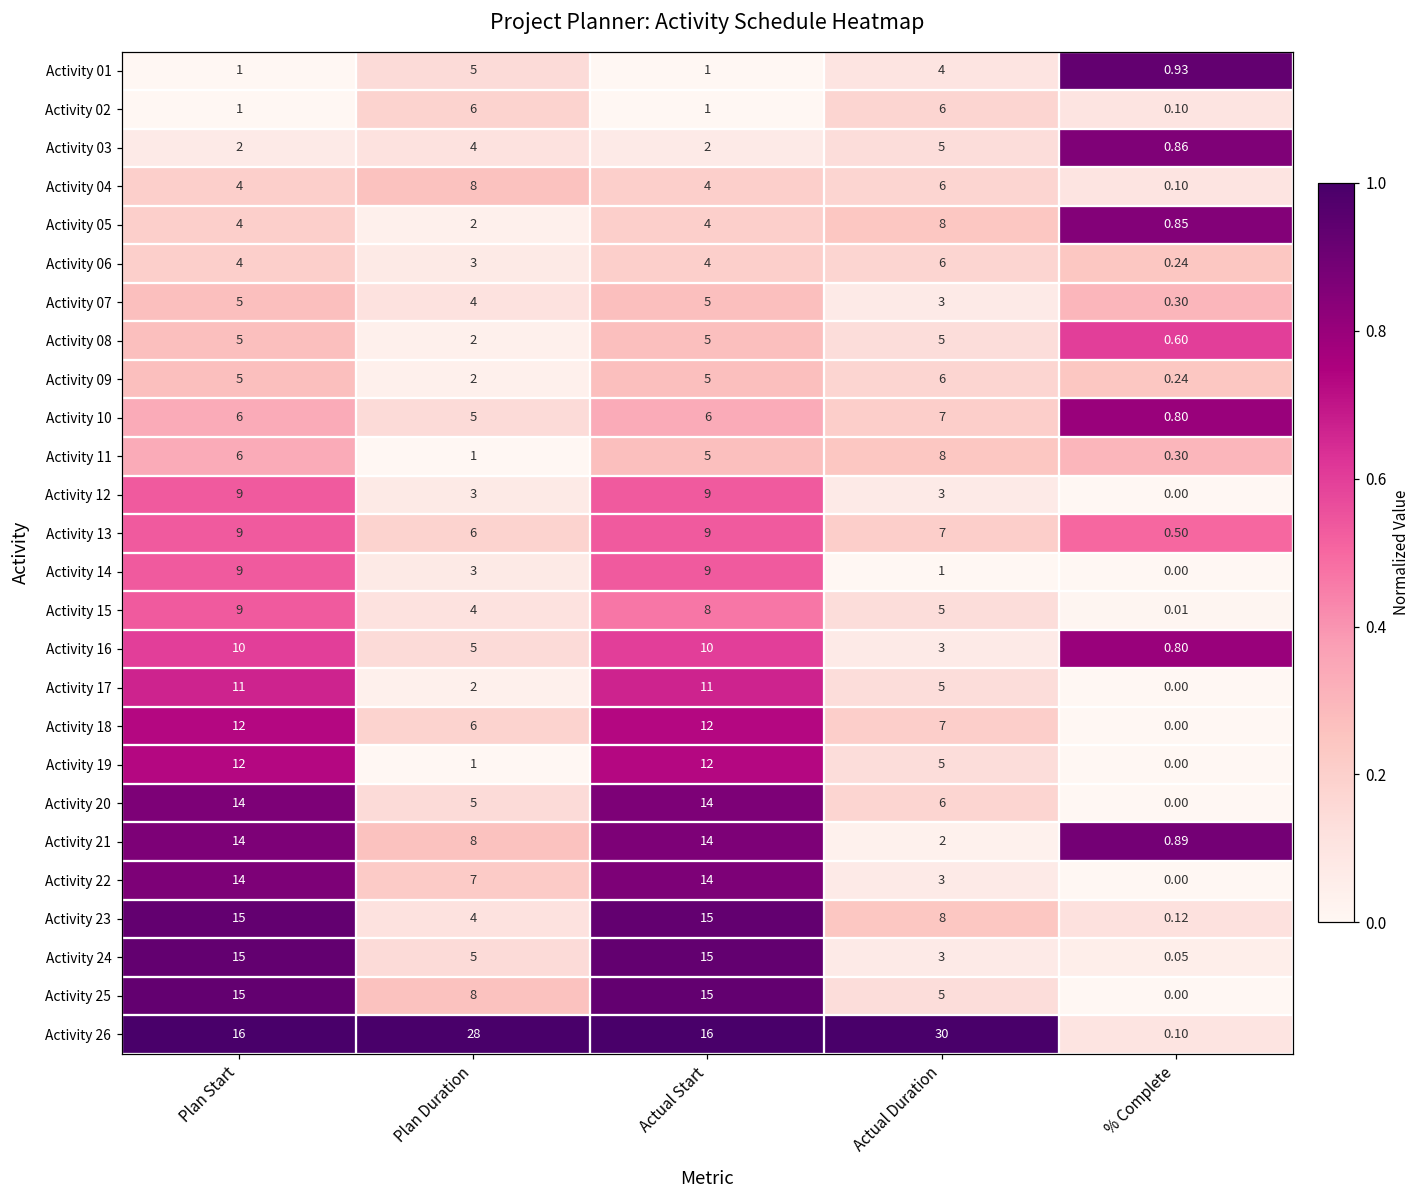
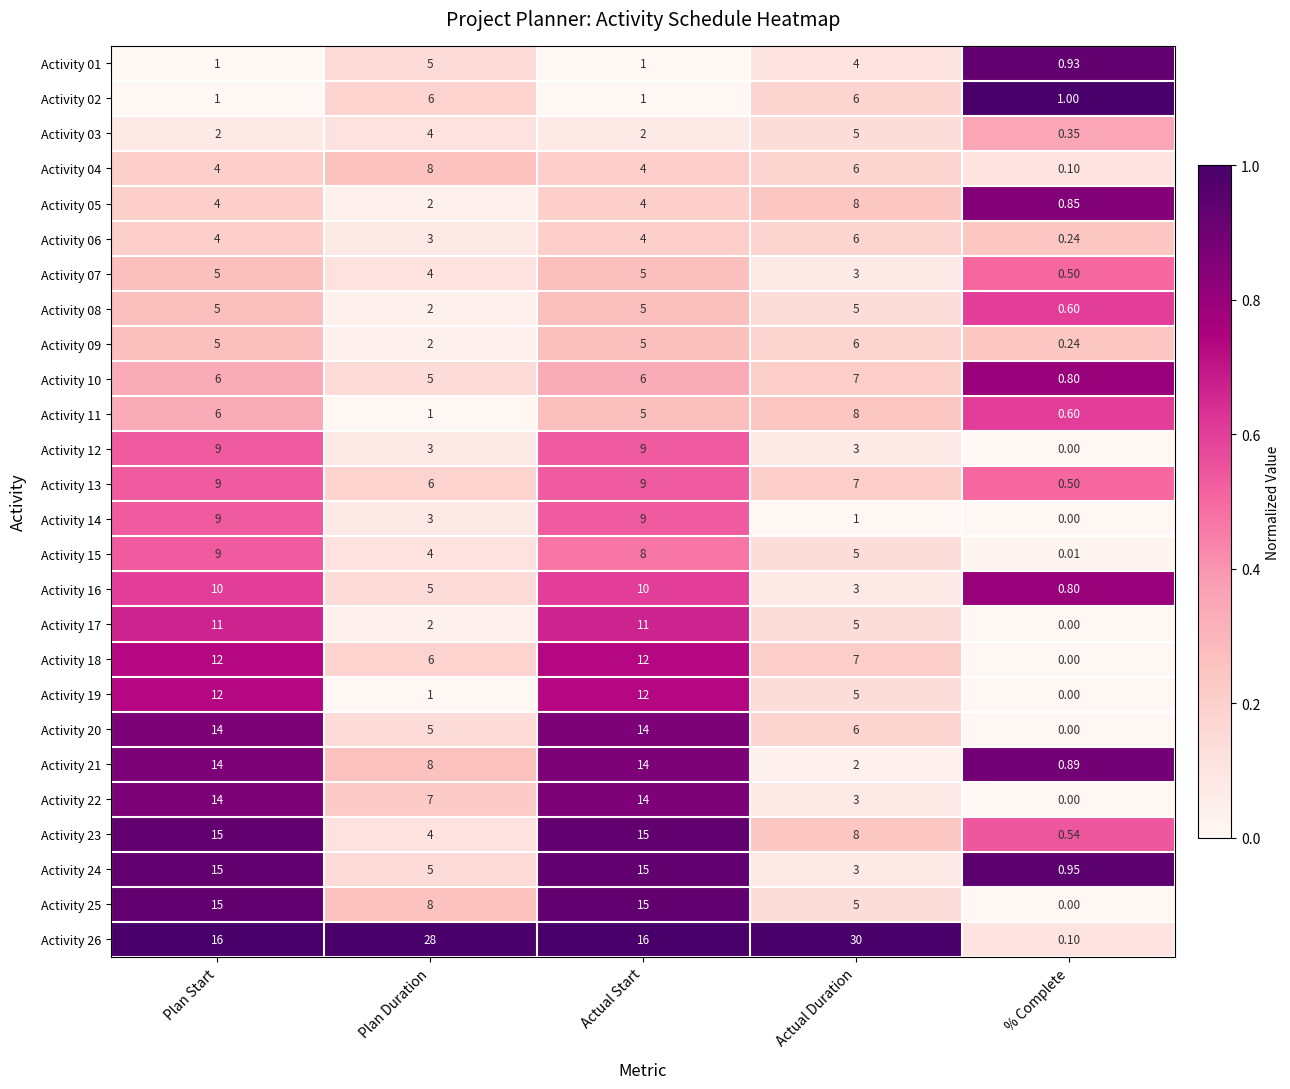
  {
    "Activity 01": {
      "Plan Start": 1,
      "Plan Duration": 5,
      "Actual Start": 1,
      "Actual Duration": 4,
      "% Complete": 0.93
    },
    "Activity 02": {
      "Plan Start": 1,
      "Plan Duration": 6,
      "Actual Start": 1,
      "Actual Duration": 6,
-     "% Complete": 0.10
+     "% Complete": 1.00
    },
    "Activity 03": {
      "Plan Start": 2,
      "Plan Duration": 4,
      "Actual Start": 2,
      "Actual Duration": 5,
-     "% Complete": 0.86
+     "% Complete": 0.35
    },
    "Activity 04": {
      "Plan Start": 4,
      "Plan Duration": 8,
      "Actual Start": 4,
      "Actual Duration": 6,
      "% Complete": 0.10
    },
    "Activity 05": {
      "Plan Start": 4,
      "Plan Duration": 2,
      "Actual Start": 4,
      "Actual Duration": 8,
      "% Complete": 0.85
    },
    "Activity 06": {
      "Plan Start": 4,
      "Plan Duration": 3,
      "Actual Start": 4,
      "Actual Duration": 6,
      "% Complete": 0.24
    },
    "Activity 07": {
      "Plan Start": 5,
      "Plan Duration": 4,
      "Actual Start": 5,
      "Actual Duration": 3,
-     "% Complete": 0.30
+     "% Complete": 0.50
    },
    "Activity 08": {
      "Plan Start": 5,
      "Plan Duration": 2,
      "Actual Start": 5,
      "Actual Duration": 5,
      "% Complete": 0.60
    },
    "Activity 09": {
      "Plan Start": 5,
      "Plan Duration": 2,
      "Actual Start": 5,
      "Actual Duration": 6,
      "% Complete": 0.24
    },
    "Activity 10": {
      "Plan Start": 6,
      "Plan Duration": 5,
      "Actual Start": 6,
      "Actual Duration": 7,
      "% Complete": 0.80
    },
    "Activity 11": {
      "Plan Start": 6,
      "Plan Duration": 1,
      "Actual Start": 5,
      "Actual Duration": 8,
-     "% Complete": 0.30
+     "% Complete": 0.60
    },
    "Activity 12": {
      "Plan Start": 9,
      "Plan Duration": 3,
      "Actual Start": 9,
      "Actual Duration": 3,
      "% Complete": 0.00
    },
    "Activity 13": {
      "Plan Start": 9,
      "Plan Duration": 6,
      "Actual Start": 9,
      "Actual Duration": 7,
      "% Complete": 0.50
    },
    "Activity 14": {
      "Plan Start": 9,
      "Plan Duration": 3,
      "Actual Start": 9,
      "Actual Duration": 1,
      "% Complete": 0.00
    },
    "Activity 15": {
      "Plan Start": 9,
      "Plan Duration": 4,
      "Actual Start": 8,
      "Actual Duration": 5,
      "% Complete": 0.01
    },
    "Activity 16": {
      "Plan Start": 10,
      "Plan Duration": 5,
      "Actual Start": 10,
      "Actual Duration": 3,
      "% Complete": 0.80
    },
    "Activity 17": {
      "Plan Start": 11,
      "Plan Duration": 2,
      "Actual Start": 11,
      "Actual Duration": 5,
      "% Complete": 0.00
    },
    "Activity 18": {
      "Plan Start": 12,
      "Plan Duration": 6,
      "Actual Start": 12,
      "Actual Duration": 7,
      "% Complete": 0.00
    },
    "Activity 19": {
      "Plan Start": 12,
      "Plan Duration": 1,
      "Actual Start": 12,
      "Actual Duration": 5,
      "% Complete": 0.00
    },
    "Activity 20": {
      "Plan Start": 14,
      "Plan Duration": 5,
      "Actual Start": 14,
      "Actual Duration": 6,
      "% Complete": 0.00
    },
    "Activity 21": {
      "Plan Start": 14,
      "Plan Duration": 8,
      "Actual Start": 14,
      "Actual Duration": 2,
      "% Complete": 0.89
    },
    "Activity 22": {
      "Plan Start": 14,
      "Plan Duration": 7,
      "Actual Start": 14,
      "Actual Duration": 3,
      "% Complete": 0.00
    },
    "Activity 23": {
      "Plan Start": 15,
      "Plan Duration": 4,
      "Actual Start": 15,
      "Actual Duration": 8,
-     "% Complete": 0.12
+     "% Complete": 0.54
    },
    "Activity 24": {
      "Plan Start": 15,
      "Plan Duration": 5,
      "Actual Start": 15,
      "Actual Duration": 3,
-     "% Complete": 0.05
+     "% Complete": 0.95
    },
    "Activity 25": {
      "Plan Start": 15,
      "Plan Duration": 8,
      "Actual Start": 15,
      "Actual Duration": 5,
      "% Complete": 0.00
    },
    "Activity 26": {
      "Plan Start": 16,
      "Plan Duration": 28,
      "Actual Start": 16,
      "Actual Duration": 30,
      "% Complete": 0.10
    }
  }
